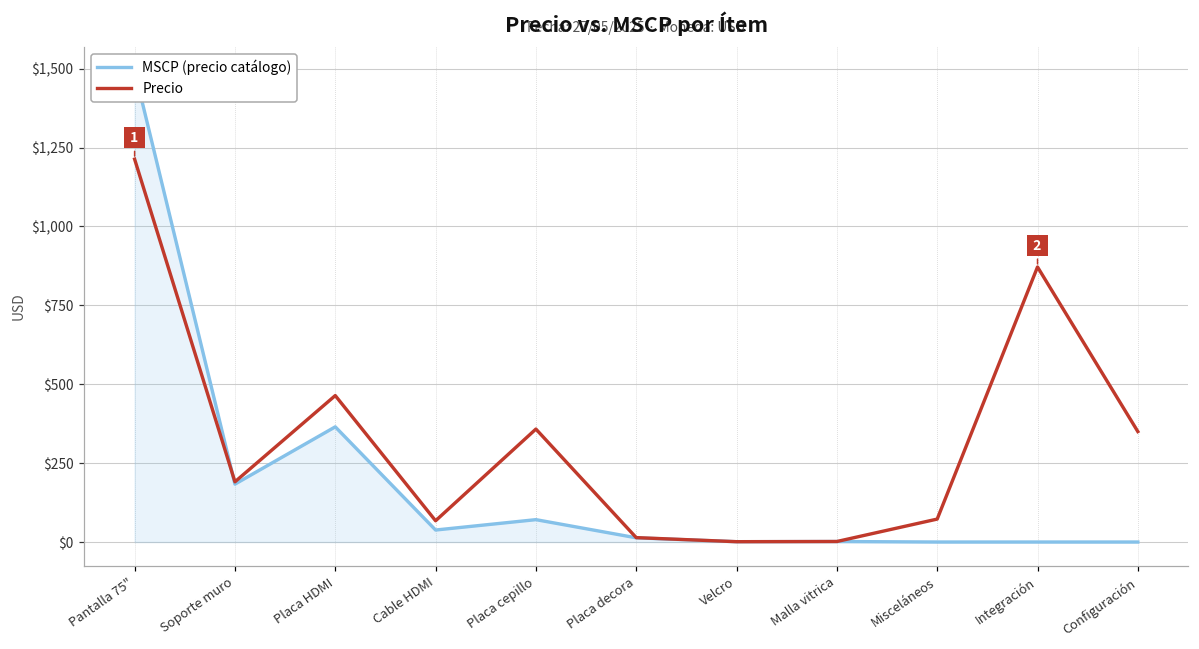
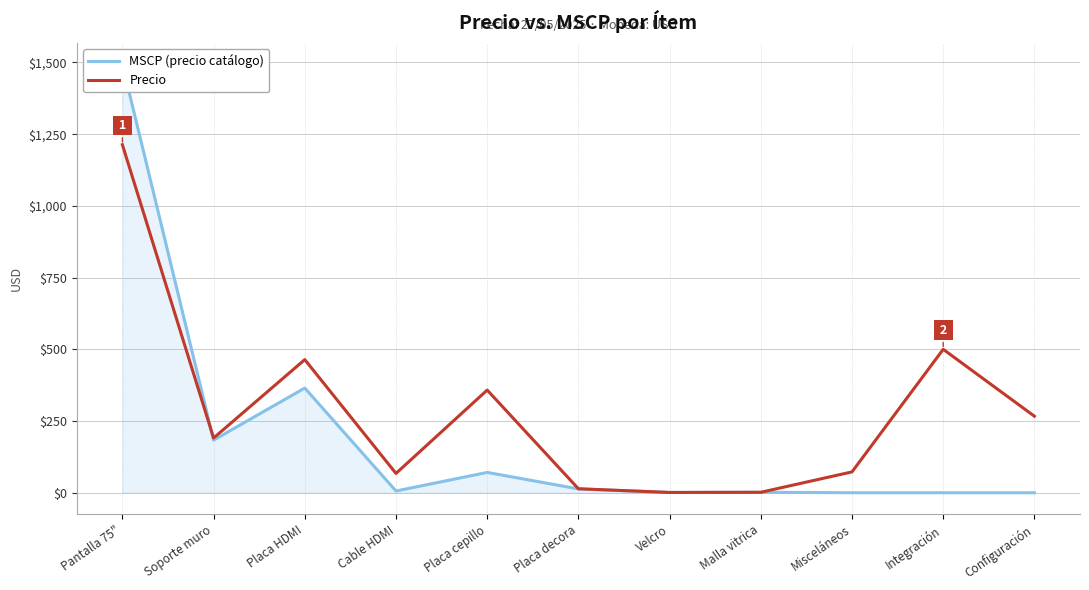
  {
    "MSCP (precio catálogo)": {
      "Placa HDMI": "$370",
-     "Cable HDMI": "$40",
+     "Cable HDMI": "$10",
      "Placa cepillo": "$70",
      "Misceláneos": "$0",
      "Integración": "$0",
      "Configuración": "$0"
    },
    "Precio": {
      "Placa HDMI": "$460",
      "Cable HDMI": "$70",
      "Placa cepillo": "$360",
      "Misceláneos": "$70",
-     "Integración": "$870",
-     "Configuración": "$350"
+     "Integración": "$500",
+     "Configuración": "$270"
    }
  }
